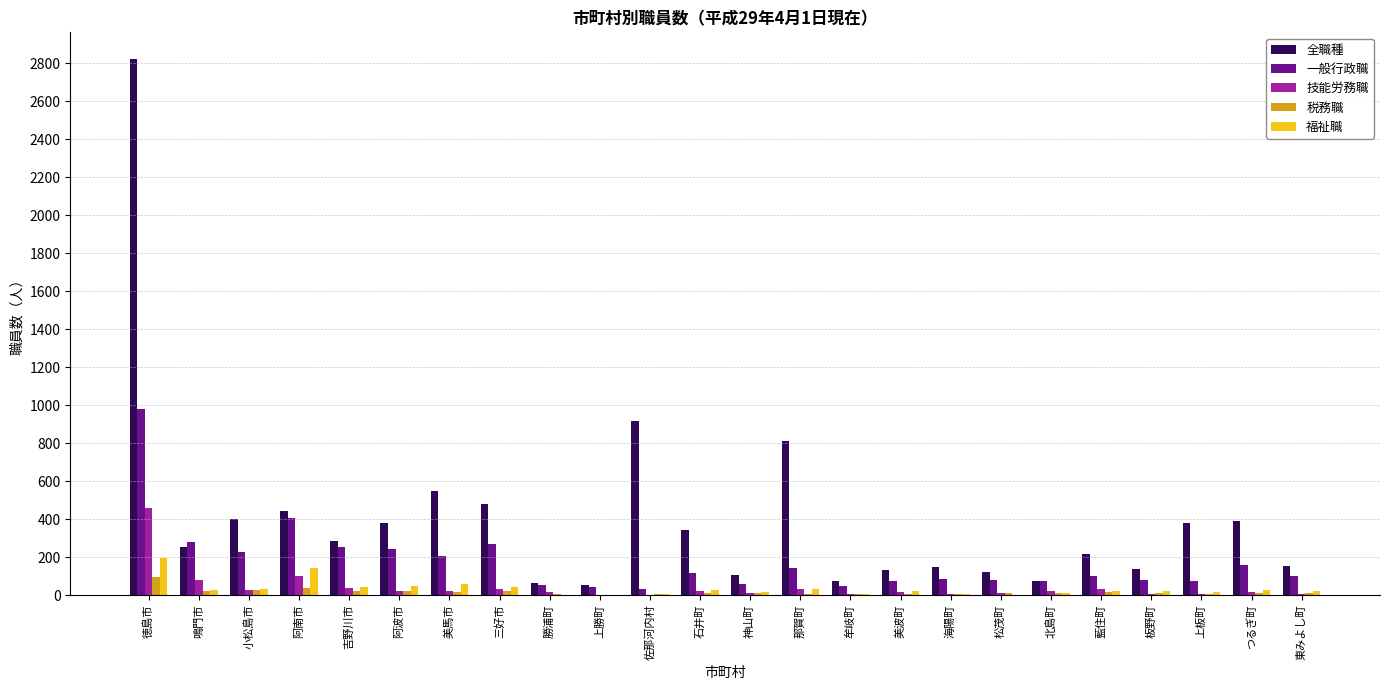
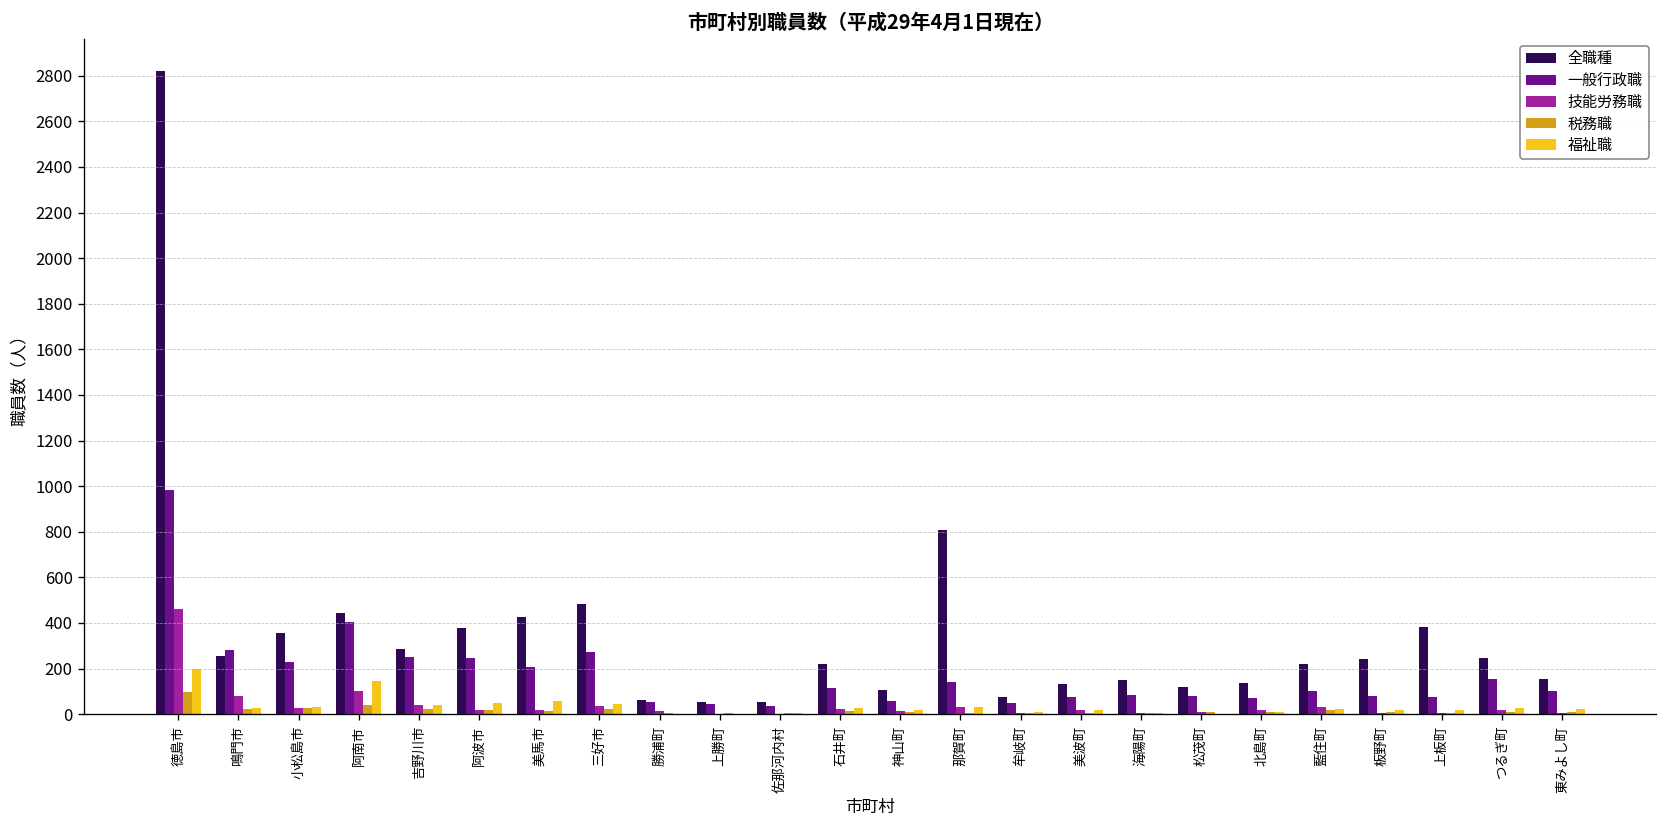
  {
    "全職種": {
      "徳島市": 2820,
      "鳴門市": 250,
-     "小松島市": 400,
+     "小松島市": 360,
      "阿南市": 440,
      "吉野川市": 280,
      "阿波市": 380,
-     "美馬市": 550,
+     "美馬市": 430,
      "三好市": 480,
      "勝浦町": 60,
      "上勝町": 50,
-     "佐那河内村": 920,
-     "石井町": 340,
+     "佐那河内村": 50,
+     "石井町": 220,
      "神山町": 100,
      "那賀町": 810,
      "牟岐町": 70,
      "美波町": 130,
      "海陽町": 150,
      "松茂町": 120,
-     "北島町": 80,
+     "北島町": 140,
      "藍住町": 220,
-     "板野町": 140,
+     "板野町": 240,
      "上板町": 380,
-     "つるぎ町": 390,
+     "つるぎ町": 240,
      "東みよし町": 160
    }
  }
